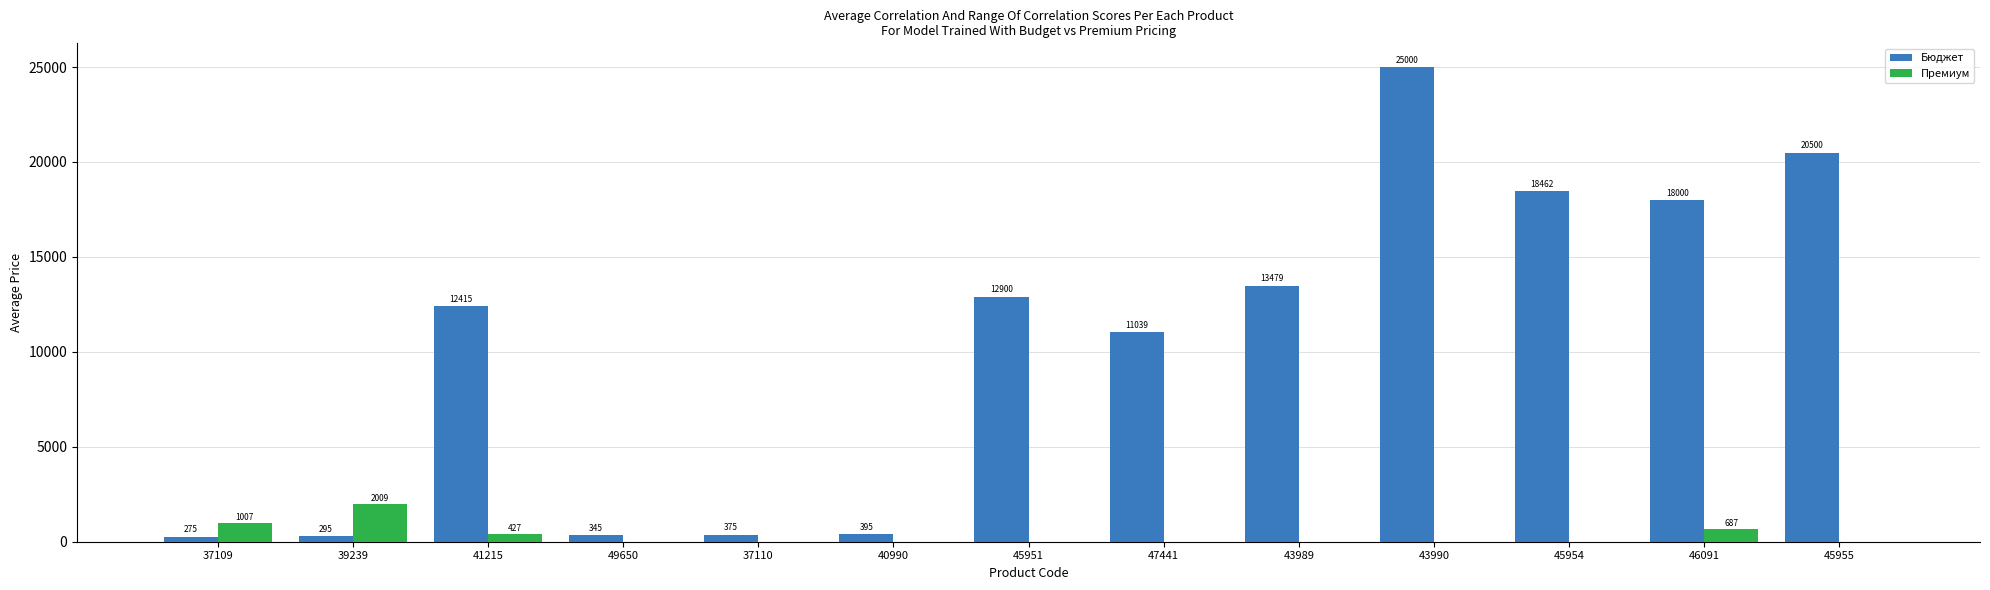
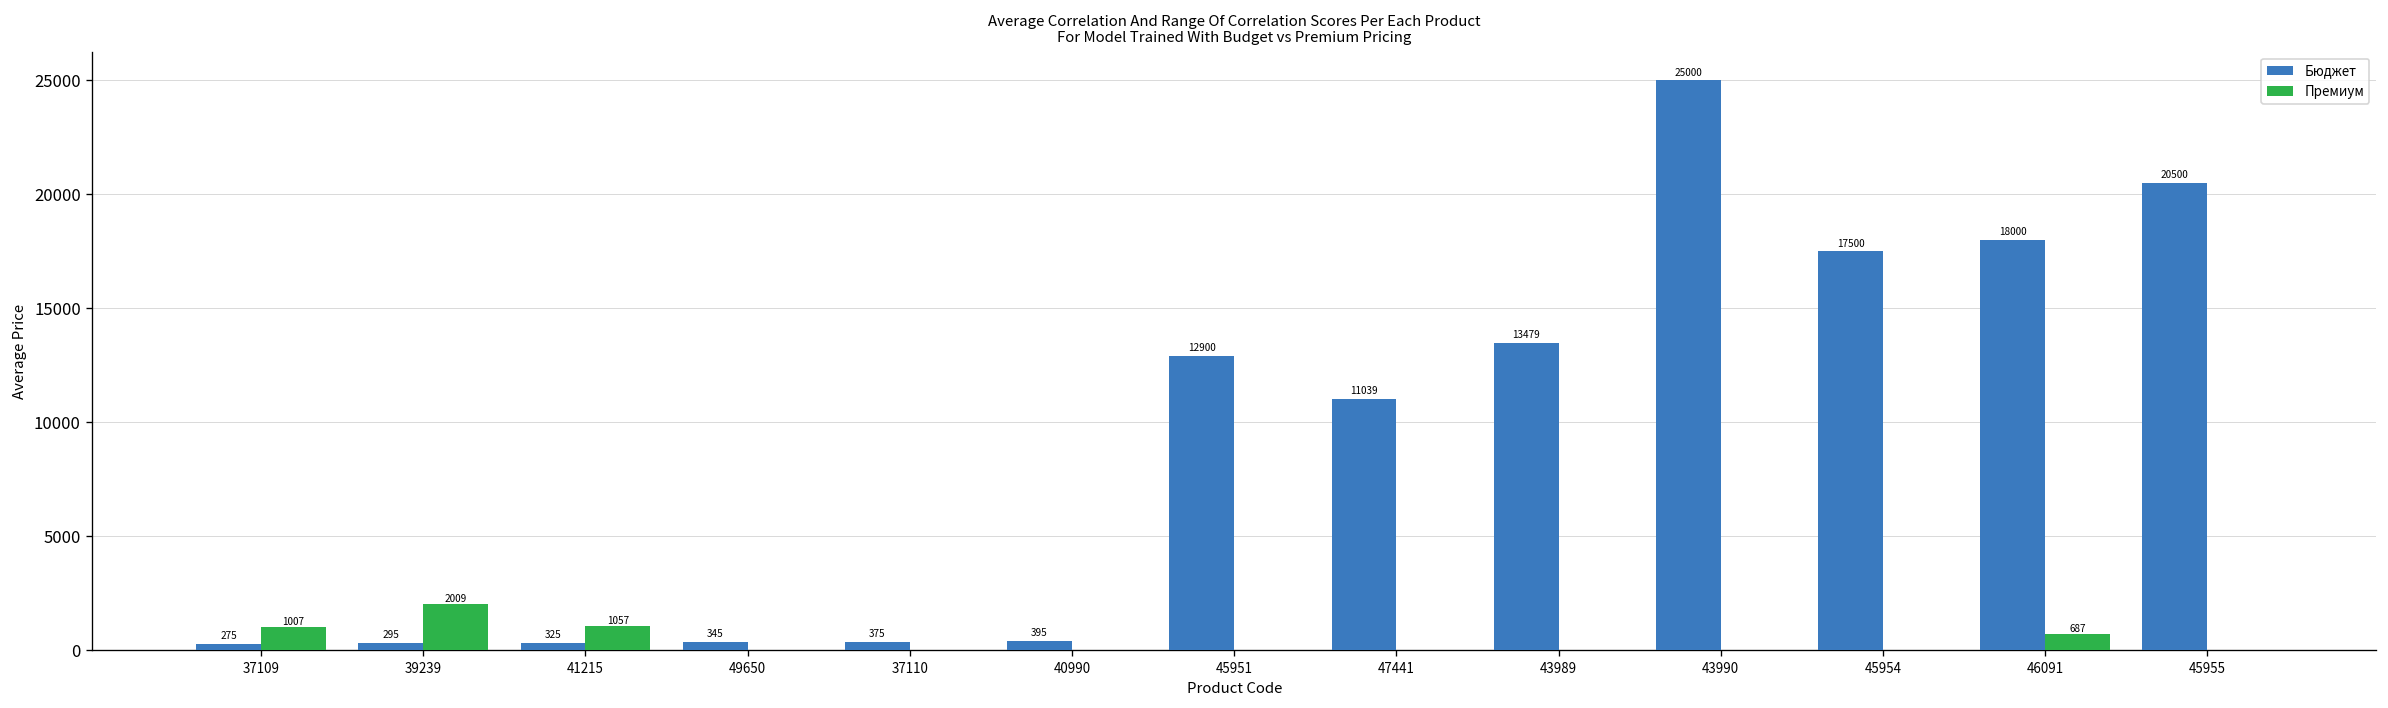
  {
    "Бюджет": {
      "37109": 275,
      "39239": 295,
-     "41215": 12415,
+     "41215": 325,
      "49650": 345,
      "37110": 375,
      "40990": 395,
      "45951": 12900,
      "47441": 11039,
      "43989": 13479,
      "43990": 25000,
-     "45954": 18462,
+     "45954": 17500,
      "46091": 18000,
      "45955": 20500
    },
    "Премиум": {
      "37109": 1007,
      "39239": 2009,
-     "41215": 427,
+     "41215": 1057,
      "46091": 687
    }
  }
